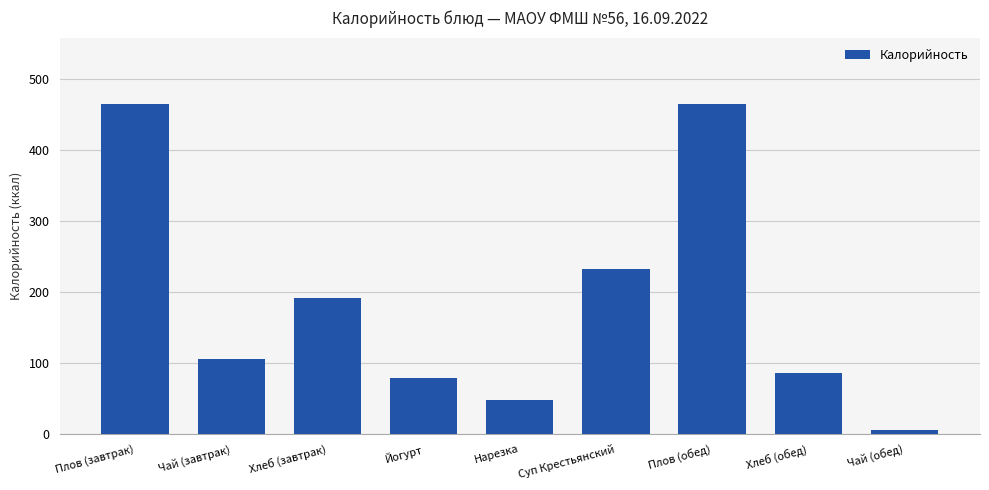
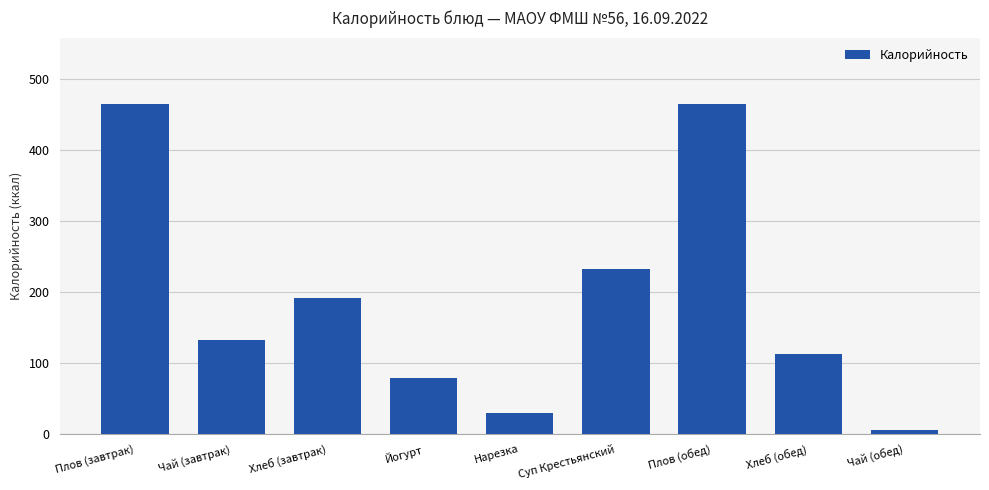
  {
    "Плов (завтрак)": 470,
-   "Чай (завтрак)": 110,
+   "Чай (завтрак)": 130,
    "Хлеб (завтрак)": 190,
    "Йогурт": 80,
-   "Нарезка": 50,
+   "Нарезка": 30,
    "Суп Крестьянский": 230,
    "Плов (обед)": 470,
-   "Хлеб (обед)": 90,
+   "Хлеб (обед)": 110,
    "Чай (обед)": 10
  }
